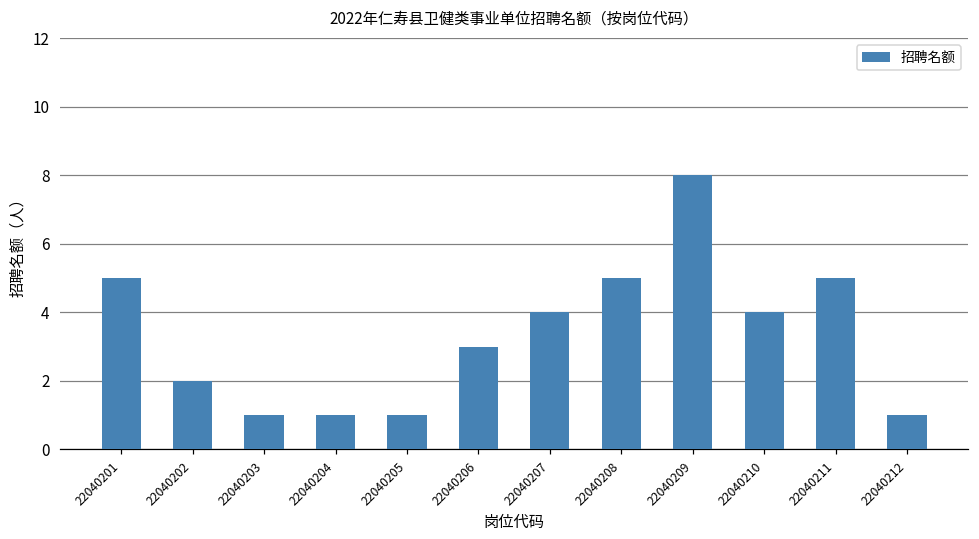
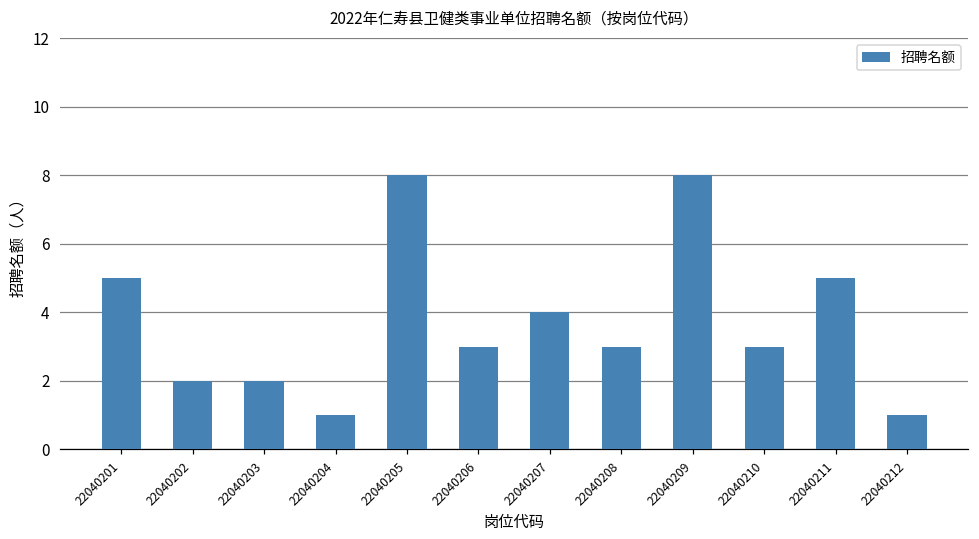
  {
    "22040201": 5,
    "22040202": 2,
-   "22040203": 1,
+   "22040203": 2,
    "22040204": 1,
-   "22040205": 1,
+   "22040205": 8,
    "22040206": 3,
    "22040207": 4,
-   "22040208": 5,
+   "22040208": 3,
    "22040209": 8,
-   "22040210": 4,
+   "22040210": 3,
    "22040211": 5,
    "22040212": 1
  }
